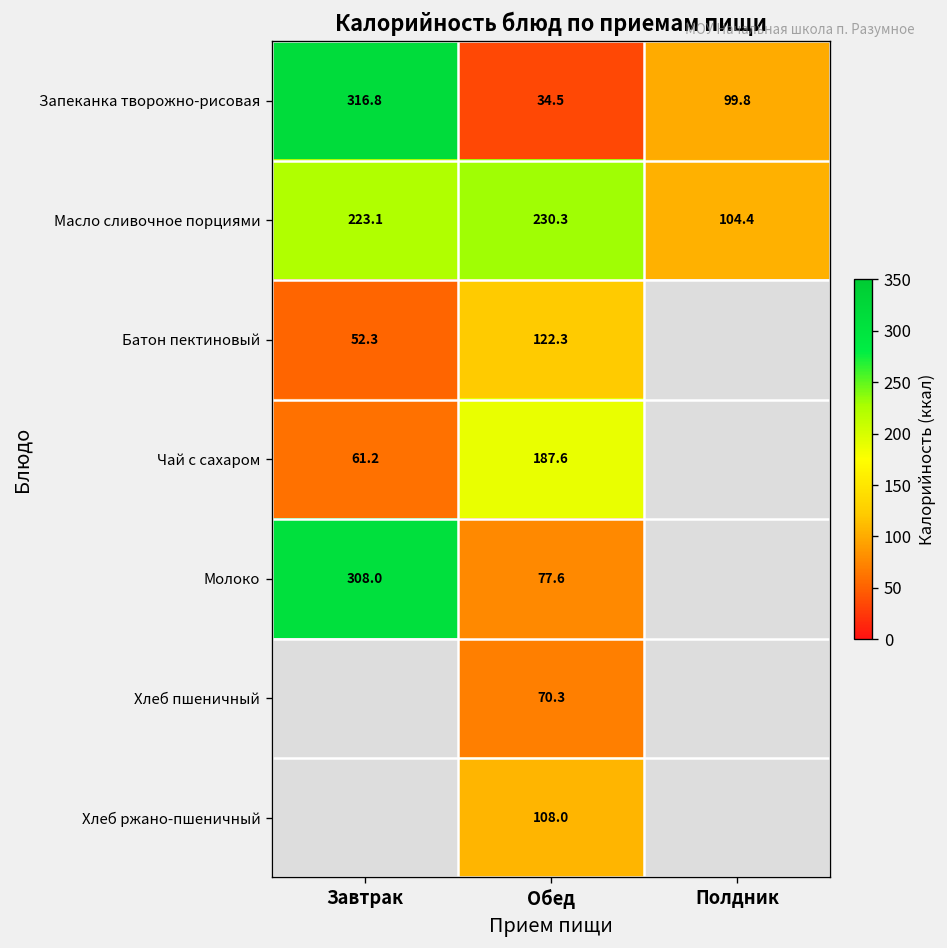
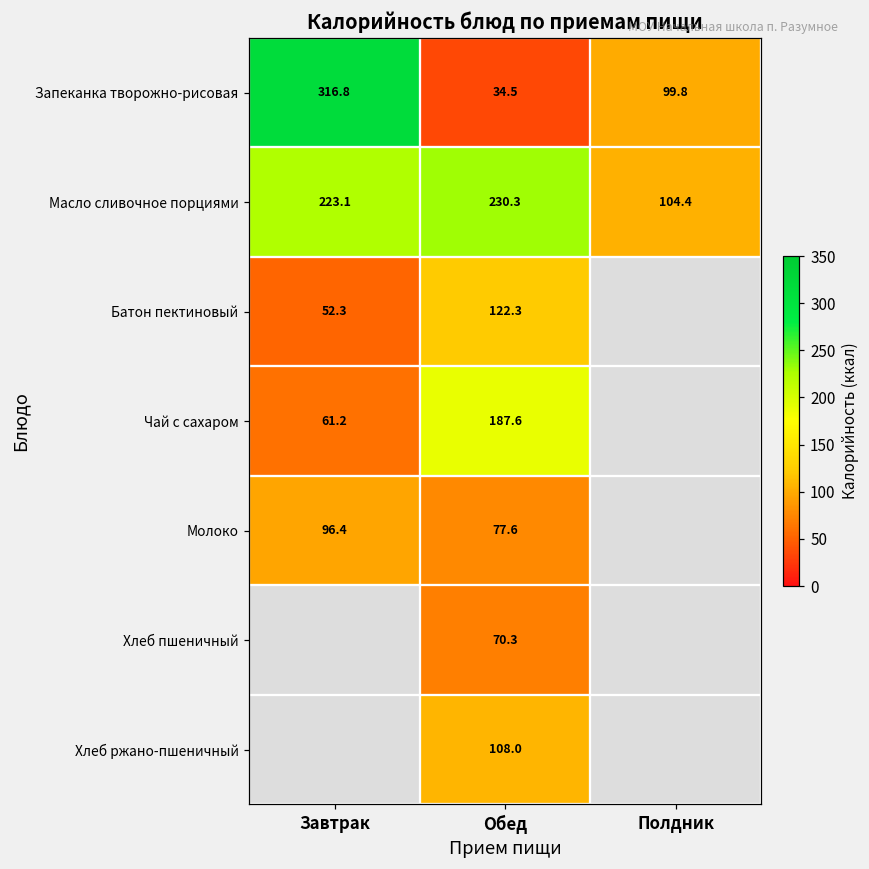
  {
    "Запеканка творожно-рисовая": {
      "Завтрак": 316.8,
      "Обед": 34.5,
      "Полдник": 99.8
    },
    "Масло сливочное порциями": {
      "Завтрак": 223.1,
      "Обед": 230.3,
      "Полдник": 104.4
    },
    "Батон пектиновый": {
      "Завтрак": 52.3,
      "Обед": 122.3
    },
    "Чай с сахаром": {
      "Завтрак": 61.2,
      "Обед": 187.6
    },
    "Молоко": {
-     "Завтрак": 308.0,
+     "Завтрак": 96.4,
      "Обед": 77.6
    },
    "Хлеб пшеничный": {
      "Обед": 70.3
    },
    "Хлеб ржано-пшеничный": {
      "Обед": 108.0
    }
  }
